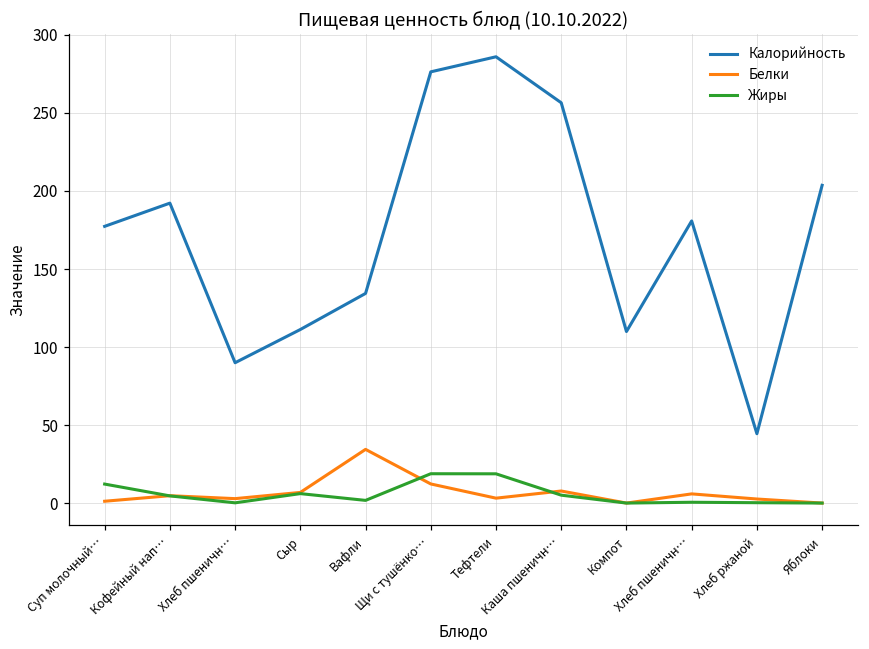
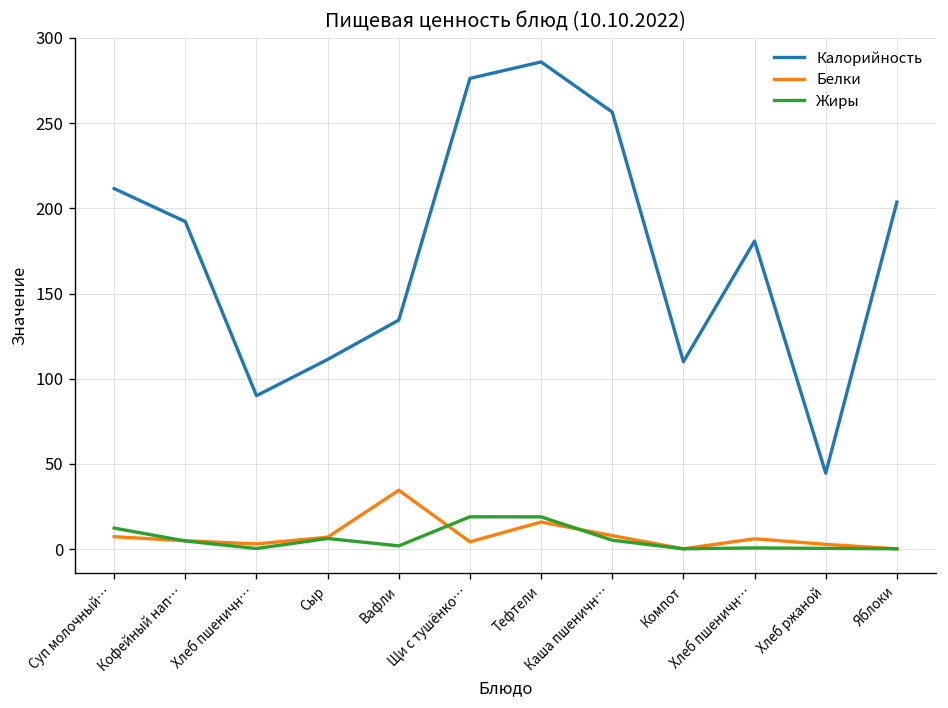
  {
    "Калорийность": {
-     "Суп молочный…": 177,
+     "Суп молочный…": 212,
      "Кофейный нап…": 192,
      "Сыр": 111,
      "Вафли": 134,
      "Щи с тушёнко…": 276,
      "Тефтели": 286,
      "Каша пшеничн…": 256,
      "Компот": 110,
      "Хлеб ржаной": 45,
      "Яблоки": 204
    },
    "Белки": {
-     "Суп молочный…": 1,
+     "Суп молочный…": 7,
      "Вафли": 35,
-     "Щи с тушёнко…": 12,
-     "Тефтели": 3,
+     "Щи с тушёнко…": 4,
+     "Тефтели": 16,
      "Каша пшеничн…": 8,
      "Хлеб ржаной": 3
    },
    "Жиры": {
      "Суп молочный…": 12,
      "Вафли": 2,
      "Щи с тушёнко…": 19,
      "Тефтели": 19,
      "Каша пшеничн…": 5,
      "Хлеб ржаной": 0
    }
  }
